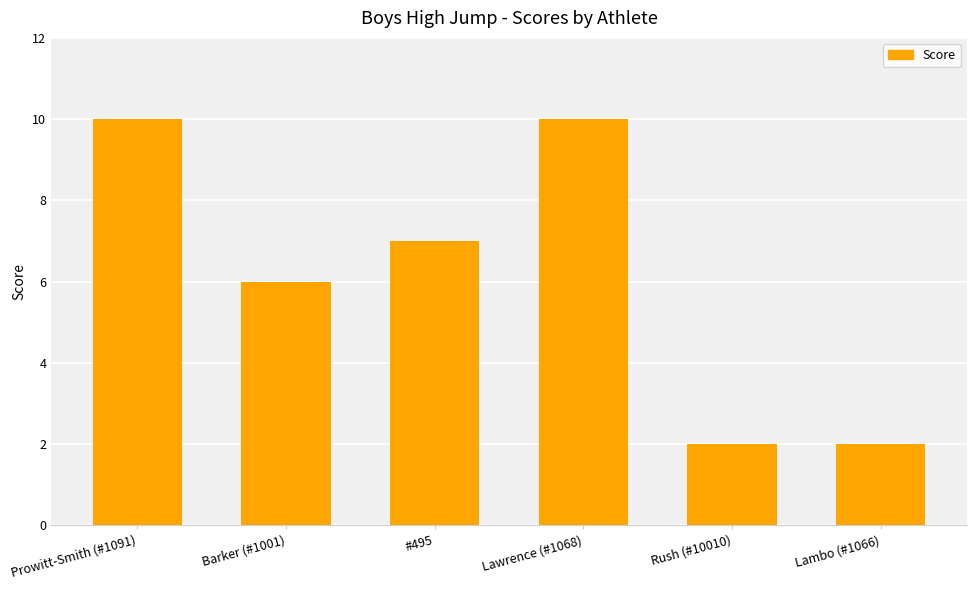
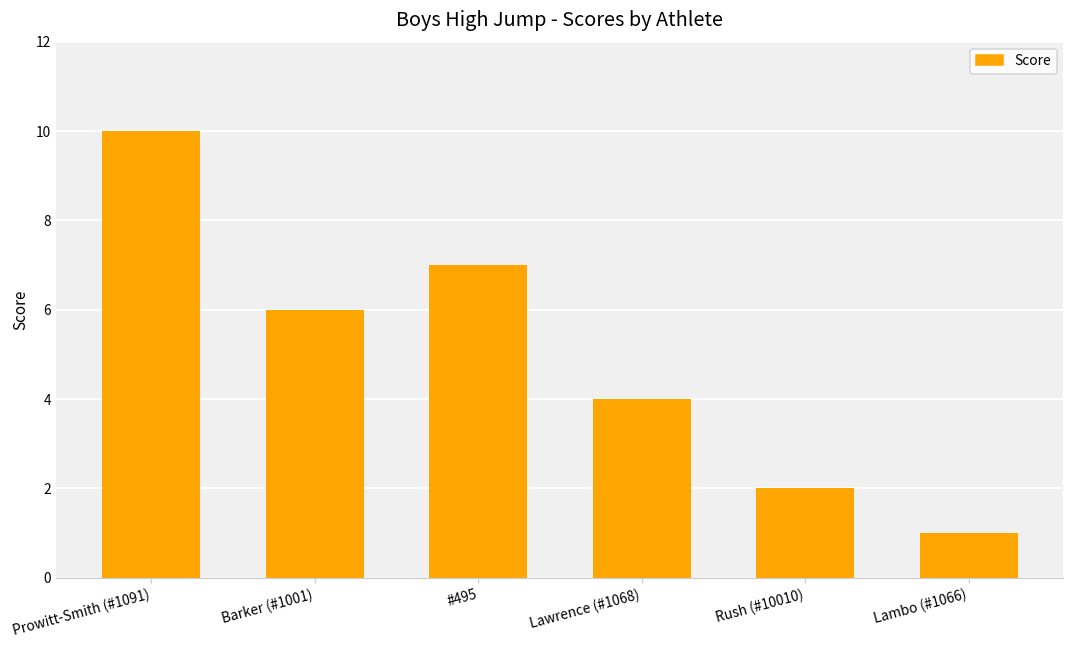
  {
    "Prowitt-Smith (#1091)": 10,
    "Barker (#1001)": 6,
    "#495": 7,
-   "Lawrence (#1068)": 10,
+   "Lawrence (#1068)": 4,
    "Rush (#10010)": 2,
-   "Lambo (#1066)": 2
+   "Lambo (#1066)": 1
  }
